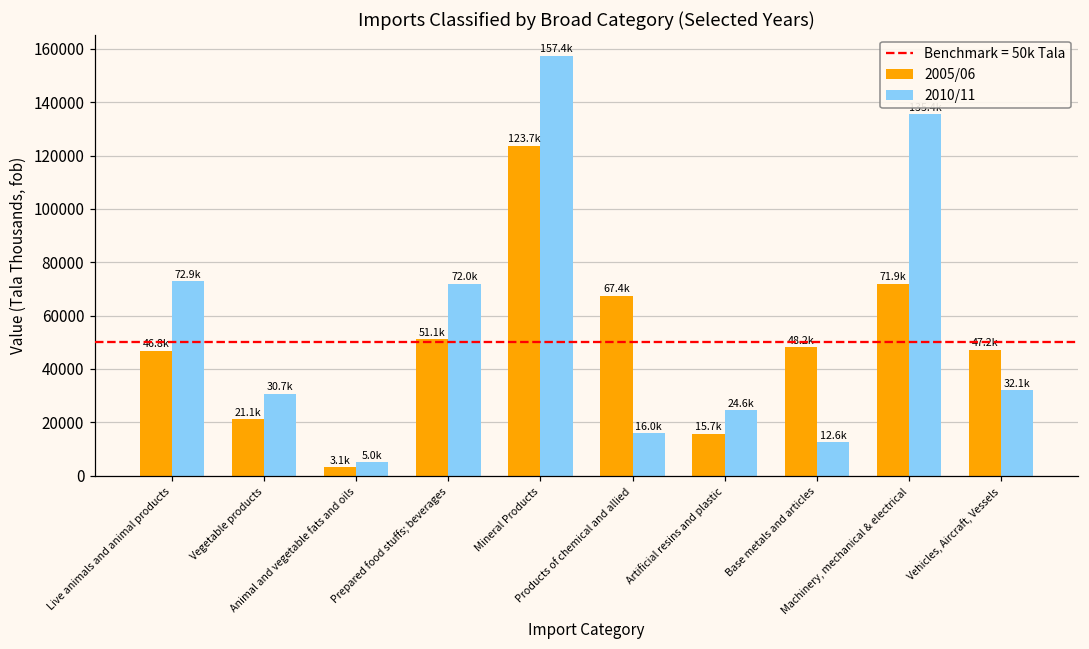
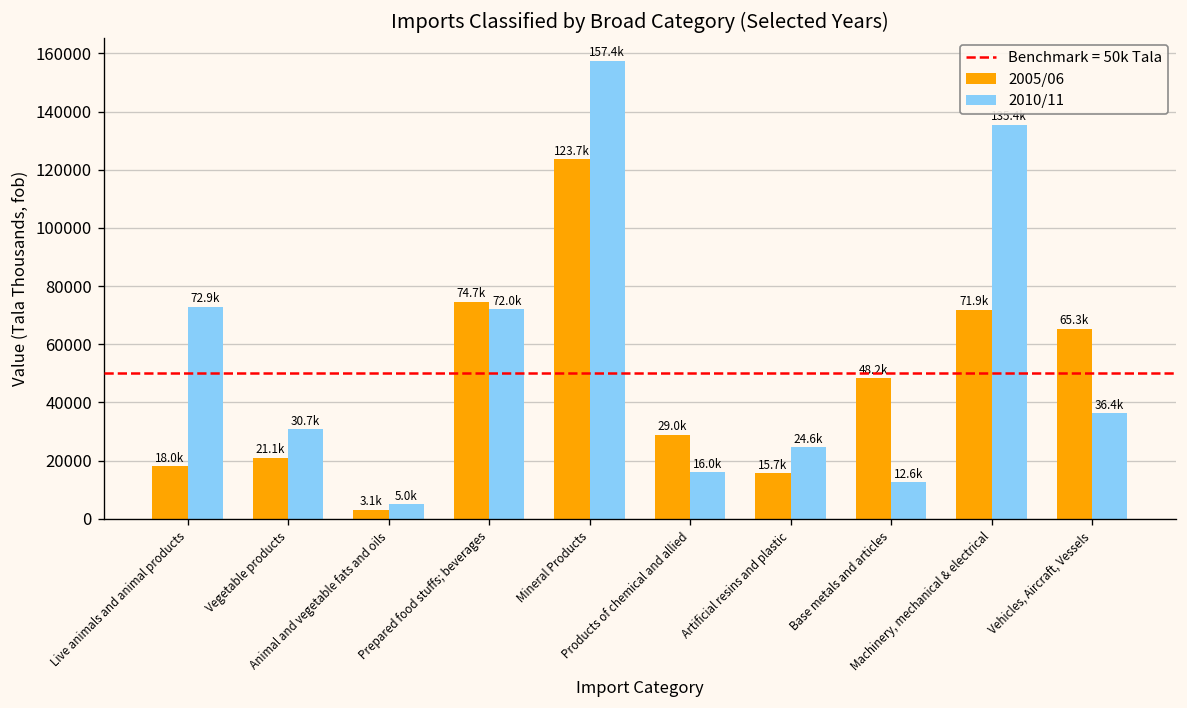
  {
    "2005/06": {
-     "Live animals and animal products": "46.8k",
+     "Live animals and animal products": "18.0k",
      "Vegetable products": "21.1k",
      "Animal and vegetable fats and oils": "3.1k",
-     "Prepared food stuffs; beverages": "51.1k",
+     "Prepared food stuffs; beverages": "74.7k",
      "Mineral Products": "123.7k",
-     "Products of chemical and allied": "67.4k",
+     "Products of chemical and allied": "29.0k",
      "Artificial resins and plastic": "15.7k",
      "Base metals and articles": "48.2k",
      "Machinery, mechanical & electrical": "71.9k",
-     "Vehicles, Aircraft, Vessels": "47.2k"
+     "Vehicles, Aircraft, Vessels": "65.3k"
    },
    "2010/11": {
      "Live animals and animal products": "72.9k",
      "Vegetable products": "30.7k",
      "Animal and vegetable fats and oils": "5.0k",
      "Prepared food stuffs; beverages": "72.0k",
      "Mineral Products": "157.4k",
      "Products of chemical and allied": "16.0k",
      "Artificial resins and plastic": "24.6k",
      "Base metals and articles": "12.6k",
-     "Vehicles, Aircraft, Vessels": "32.1k"
+     "Vehicles, Aircraft, Vessels": "36.4k"
    }
  }
